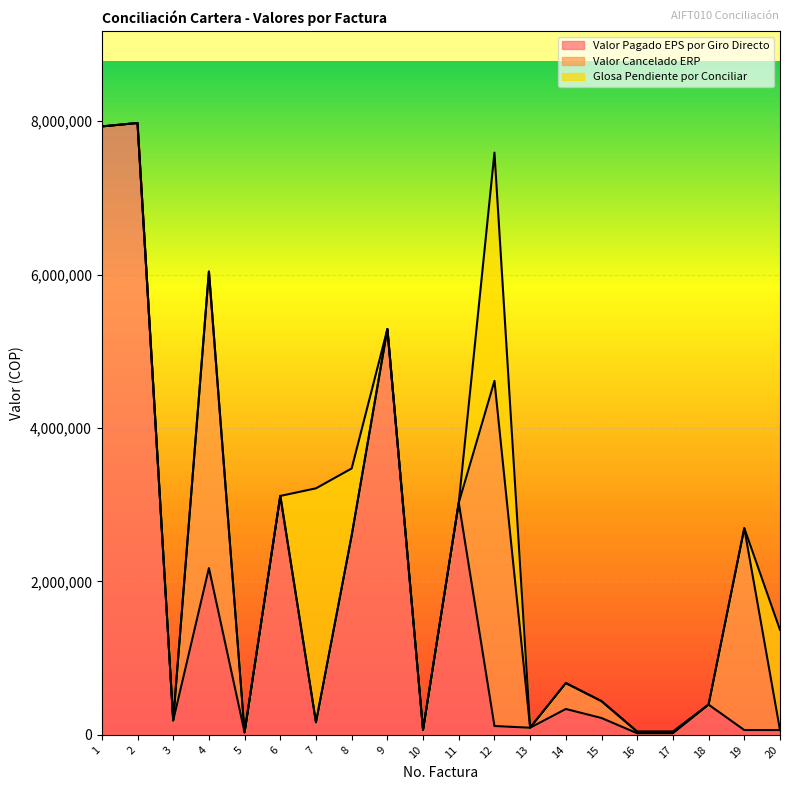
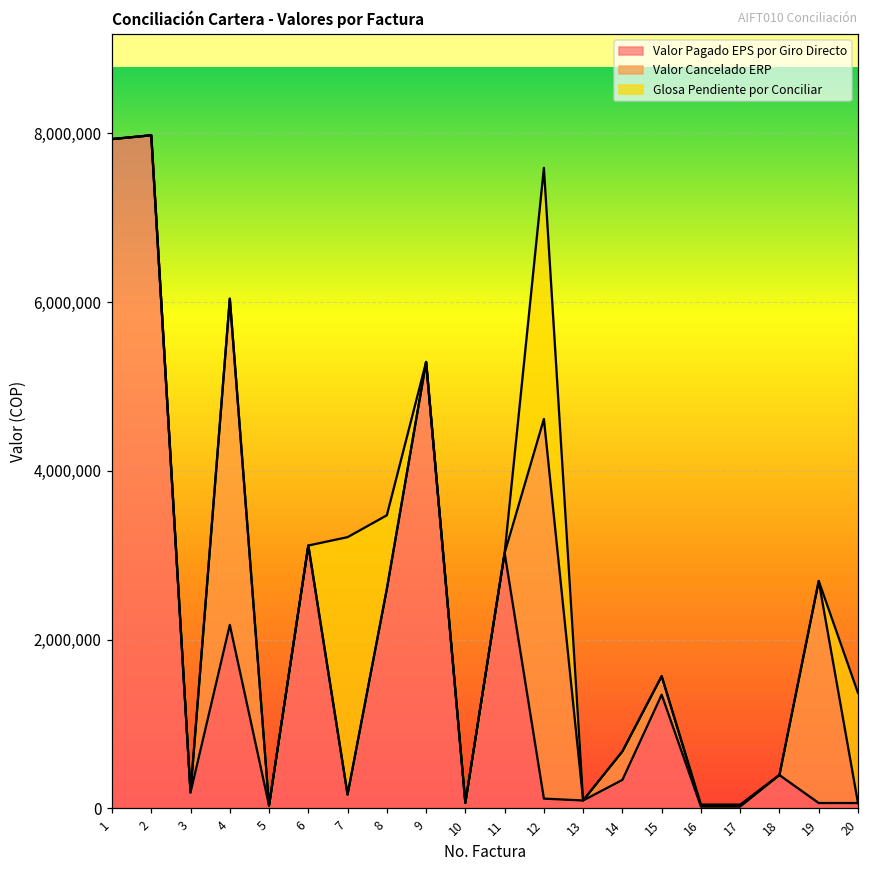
  {
    "Valor Pagado EPS por Giro Directo": {
      "4": "2,200,000",
      "12": "100,000",
      "14": "300,000",
-     "15": "200,000",
+     "15": "1,300,000",
      "19": "100,000"
    },
    "Valor Cancelado ERP": {
      "12": "4,500,000"
    },
    "Glosa Pendiente por Conciliar": {
      "7": "3,100,000",
      "8": "900,000",
      "12": "3,000,000",
      "20": "1,300,000"
    }
  }
